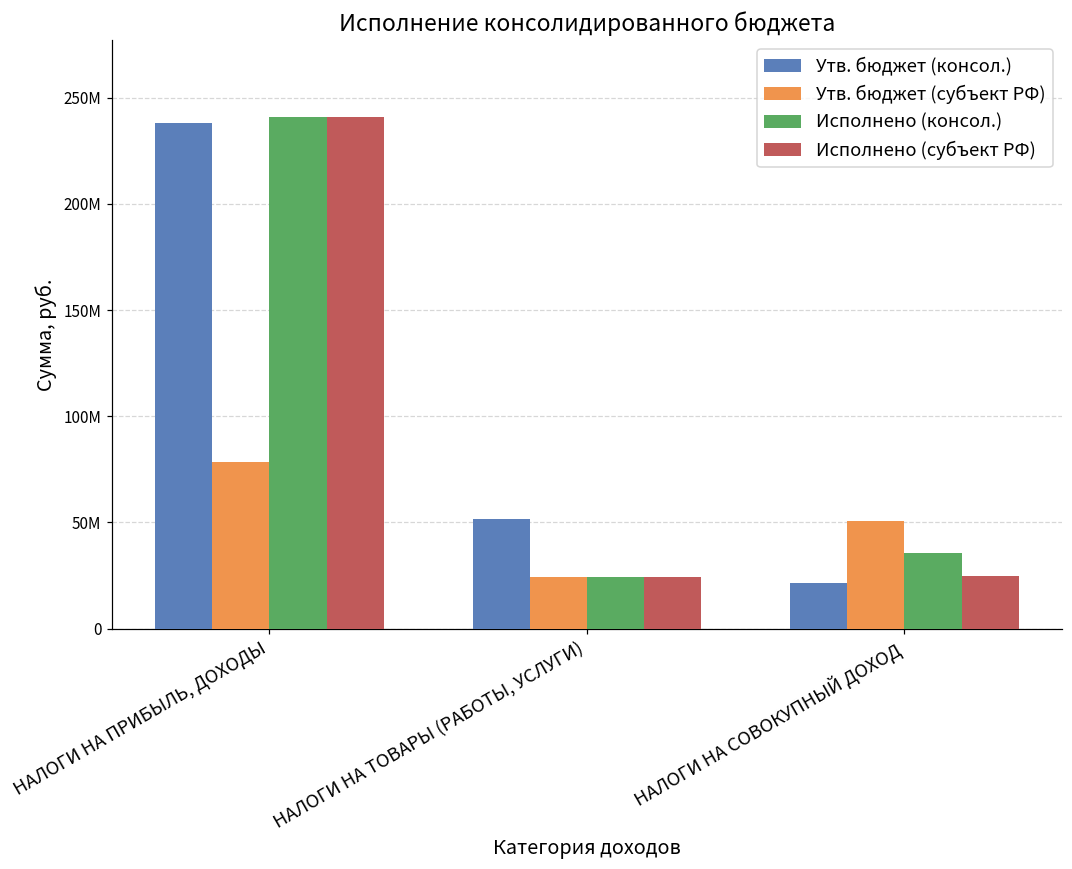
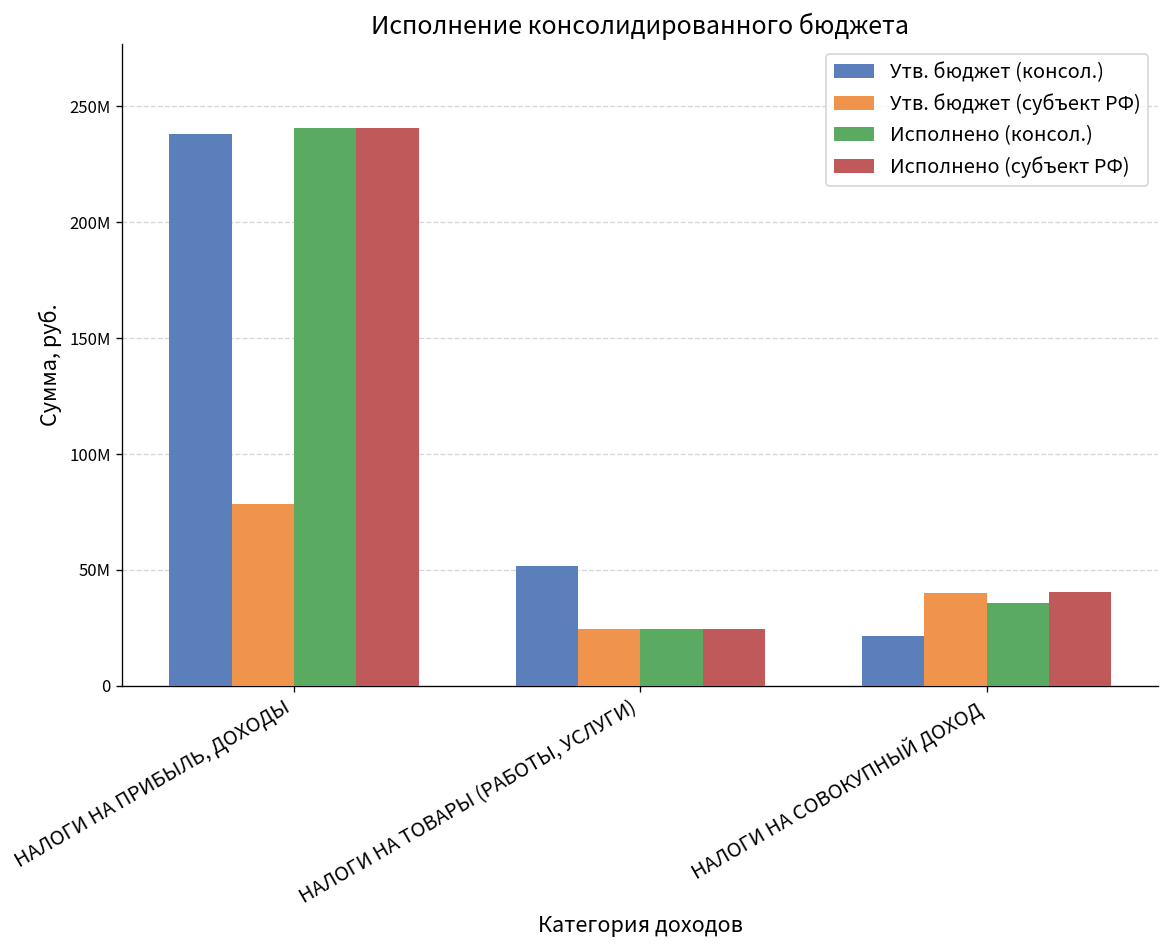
  {
    "Утв. бюджет (консол.)": {
      "НАЛОГИ НА ПРИБЫЛЬ, ДОХОДЫ": 238000000,
      "НАЛОГИ НА ТОВАРЫ (РАБОТЫ, УСЛУГИ)": 52000000,
      "НАЛОГИ НА СОВОКУПНЫЙ ДОХОД": 22000000
    },
    "Утв. бюджет (субъект РФ)": {
      "НАЛОГИ НА ПРИБЫЛЬ, ДОХОДЫ": 78000000,
      "НАЛОГИ НА ТОВАРЫ (РАБОТЫ, УСЛУГИ)": 24000000,
-     "НАЛОГИ НА СОВОКУПНЫЙ ДОХОД": 51000000
+     "НАЛОГИ НА СОВОКУПНЫЙ ДОХОД": 40000000
    },
    "Исполнено (консол.)": {
      "НАЛОГИ НА ПРИБЫЛЬ, ДОХОДЫ": 241000000,
      "НАЛОГИ НА ТОВАРЫ (РАБОТЫ, УСЛУГИ)": 24000000,
      "НАЛОГИ НА СОВОКУПНЫЙ ДОХОД": 36000000
    },
    "Исполнено (субъект РФ)": {
      "НАЛОГИ НА ПРИБЫЛЬ, ДОХОДЫ": 241000000,
      "НАЛОГИ НА ТОВАРЫ (РАБОТЫ, УСЛУГИ)": 24000000,
-     "НАЛОГИ НА СОВОКУПНЫЙ ДОХОД": 25000000
+     "НАЛОГИ НА СОВОКУПНЫЙ ДОХОД": 40000000
    }
  }
